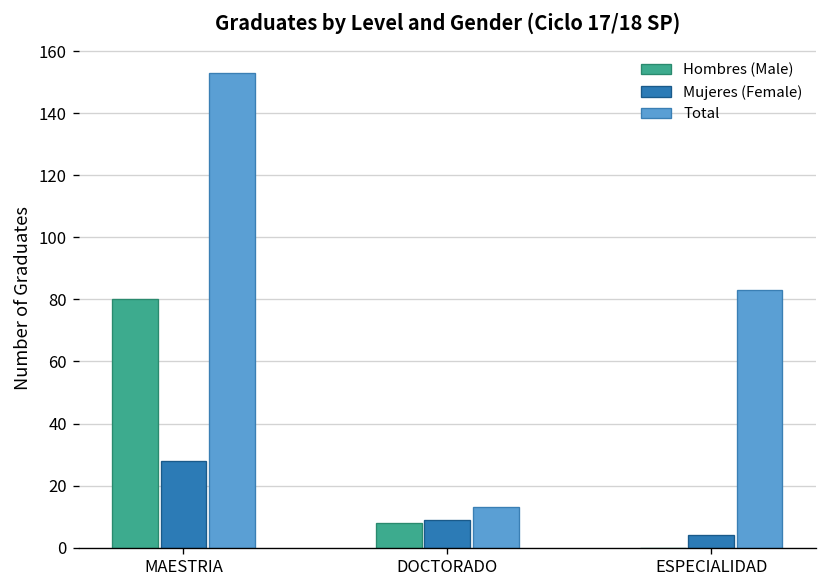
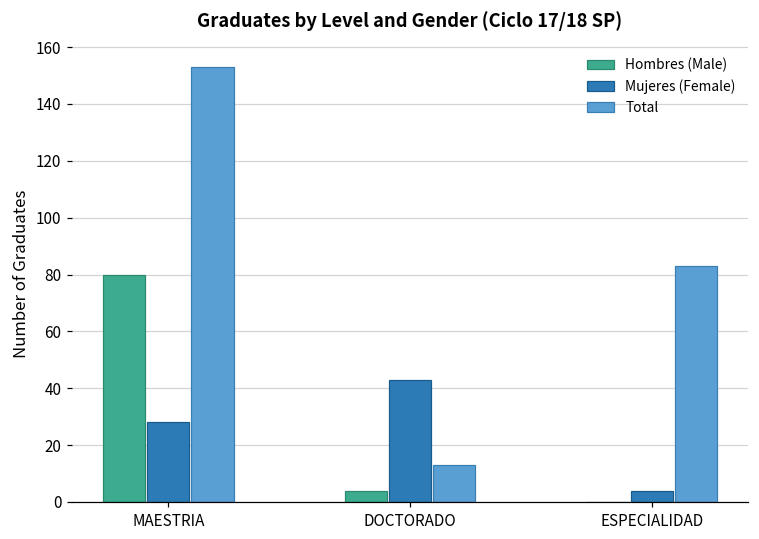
  {
    "Hombres (Male)": {
      "MAESTRIA": 80,
-     "DOCTORADO": 8,
+     "DOCTORADO": 4,
      "ESPECIALIDAD": 0
    },
    "Mujeres (Female)": {
      "MAESTRIA": 28,
-     "DOCTORADO": 9,
+     "DOCTORADO": 43,
      "ESPECIALIDAD": 4
    },
    "Total": {
      "MAESTRIA": 153,
      "DOCTORADO": 13,
      "ESPECIALIDAD": 83
    }
  }
